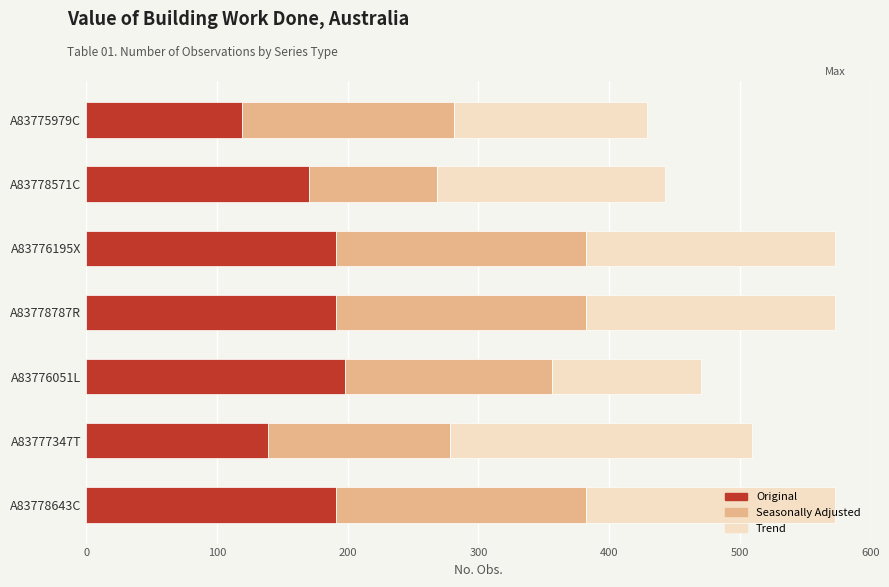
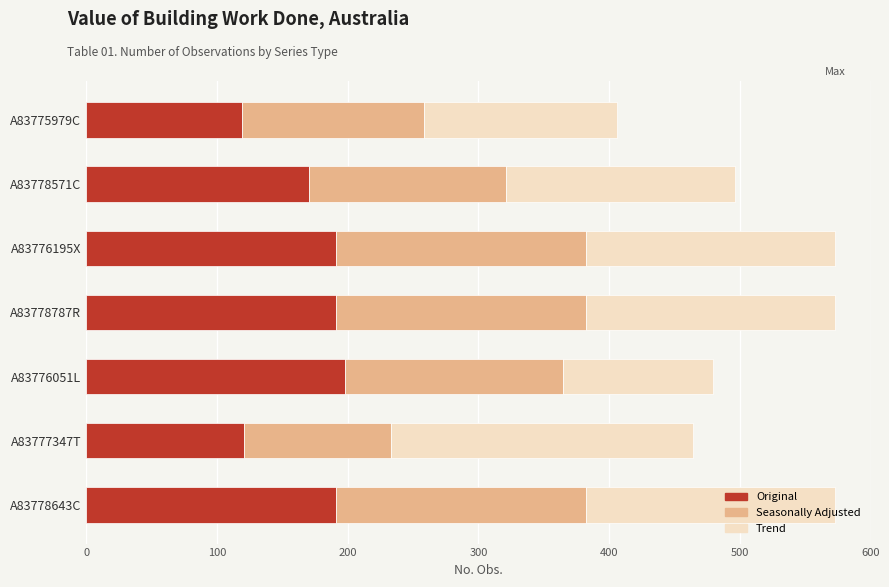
  {
    "Original": {
      "A83775979C": 119,
      "A83778571C": 170,
      "A83776195X": 191,
      "A83778787R": 191,
      "A83776051L": 198,
-     "A83777347T": 139,
+     "A83777347T": 121,
      "A83778643C": 191
    },
    "Seasonally Adjusted": {
-     "A83775979C": 162,
-     "A83778571C": 98,
+     "A83775979C": 139,
+     "A83778571C": 151,
      "A83776195X": 191,
      "A83778787R": 191,
-     "A83776051L": 158,
-     "A83777347T": 139,
+     "A83776051L": 167,
+     "A83777347T": 112,
      "A83778643C": 191
    },
    "Trend": {
      "A83775979C": 148,
      "A83778571C": 175,
      "A83776195X": 191,
      "A83778787R": 191,
      "A83776051L": 114,
      "A83777347T": 231,
      "A83778643C": 191
    }
  }
